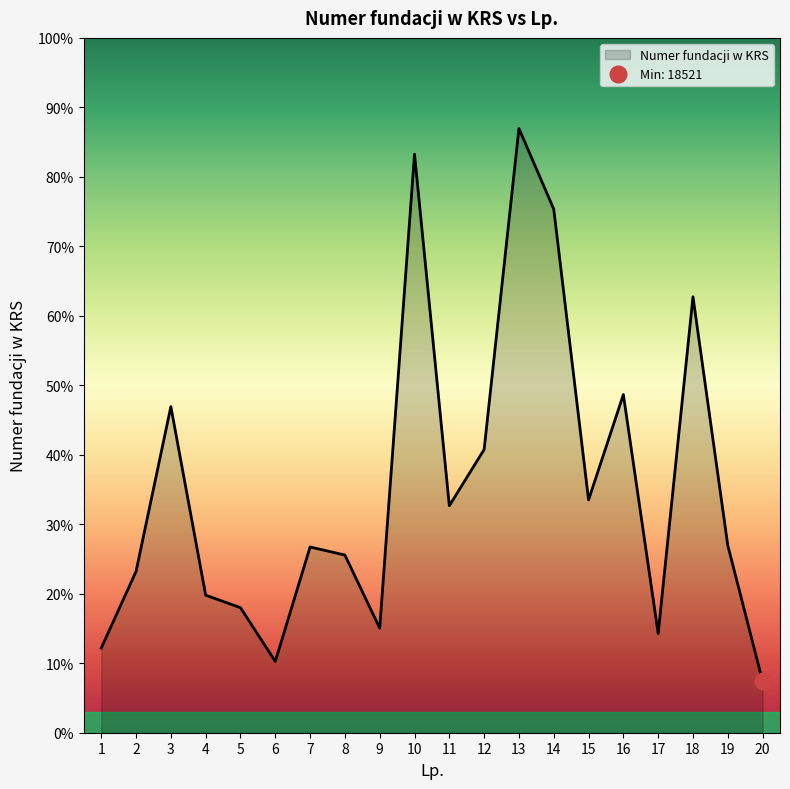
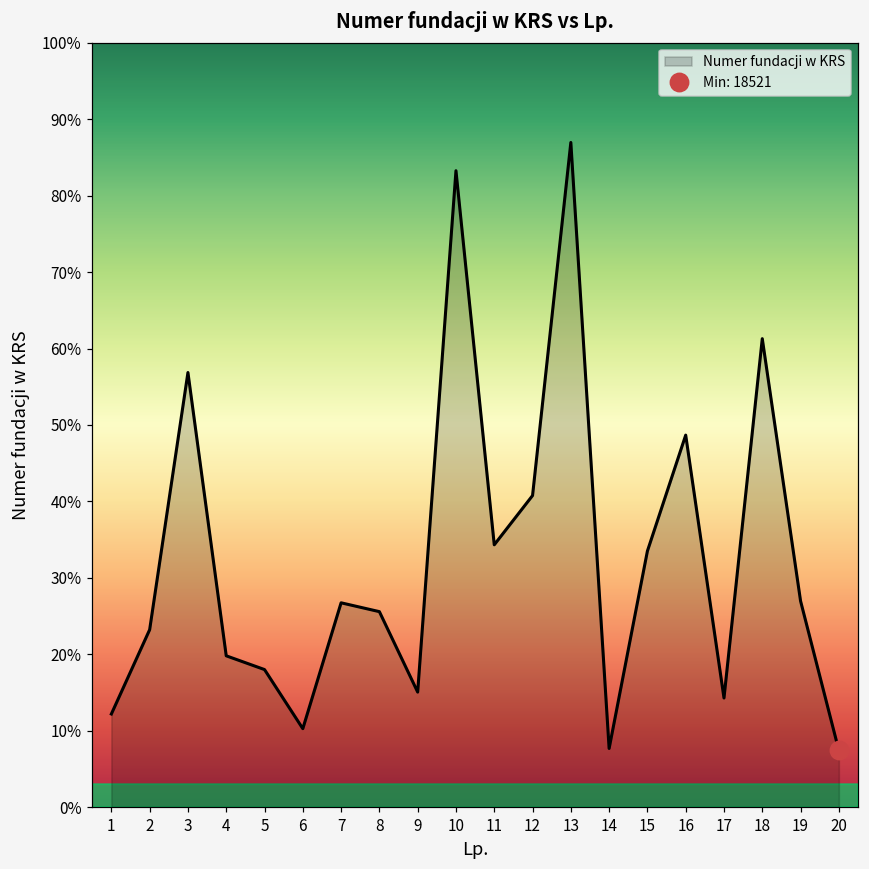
  {
    "Numer fundacji w KRS": {
      "1": "12%",
      "2": "23%",
-     "3": "47%",
+     "3": "57%",
      "4": "20%",
      "5": "18%",
      "6": "10%",
      "7": "27%",
      "8": "26%",
      "9": "15%",
      "10": "83%",
-     "11": "33%",
+     "11": "34%",
      "12": "41%",
      "13": "87%",
-     "14": "75%",
+     "14": "8%",
      "15": "34%",
      "16": "49%",
      "17": "14%",
-     "18": "63%",
+     "18": "61%",
      "19": "27%"
    }
  }
